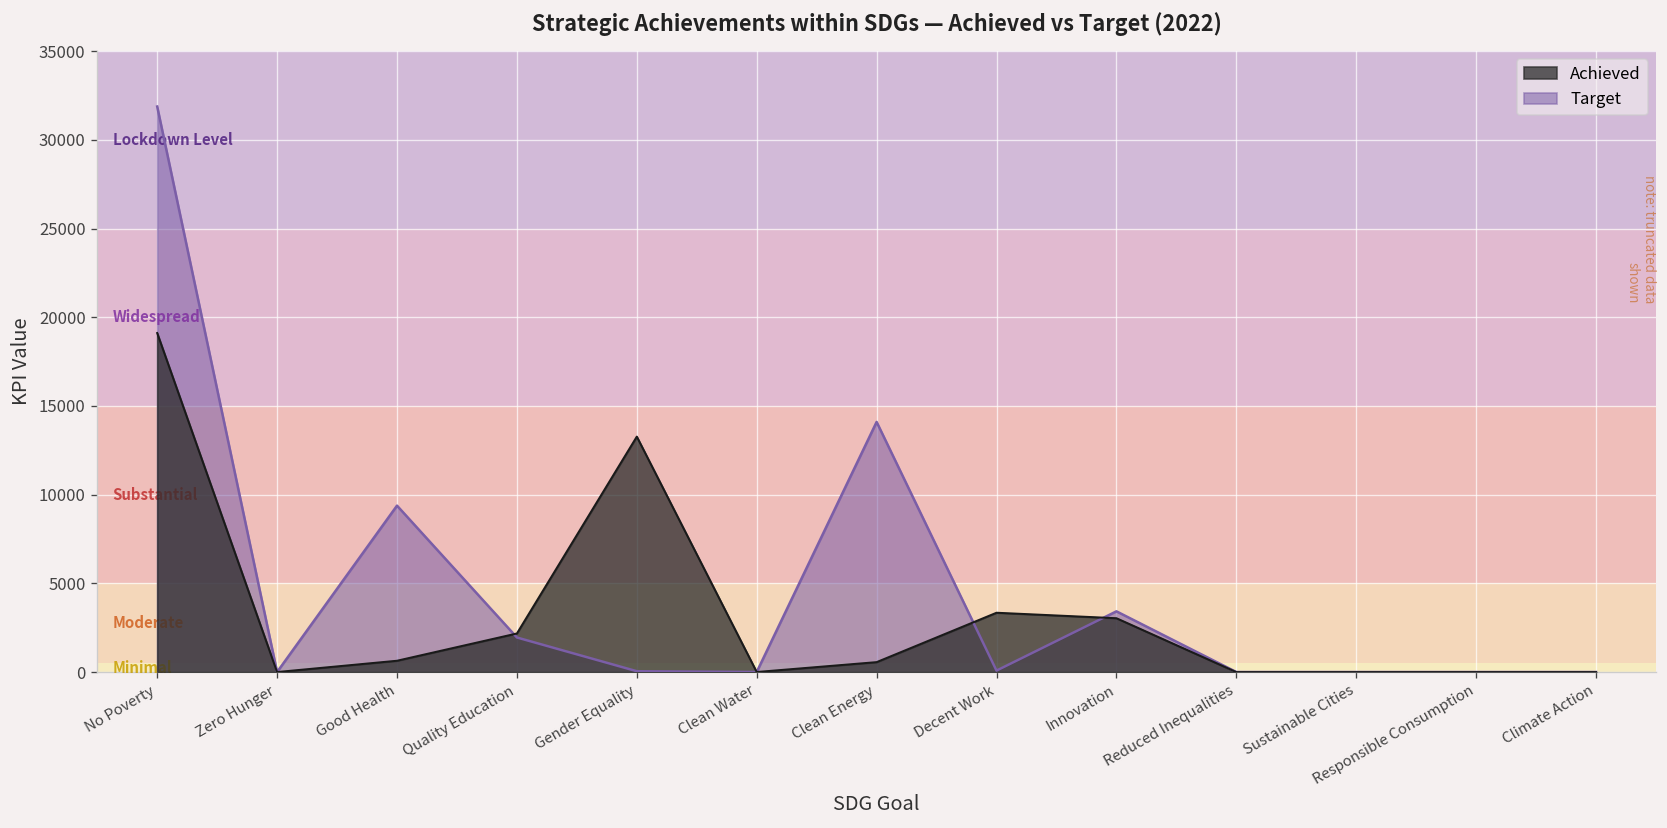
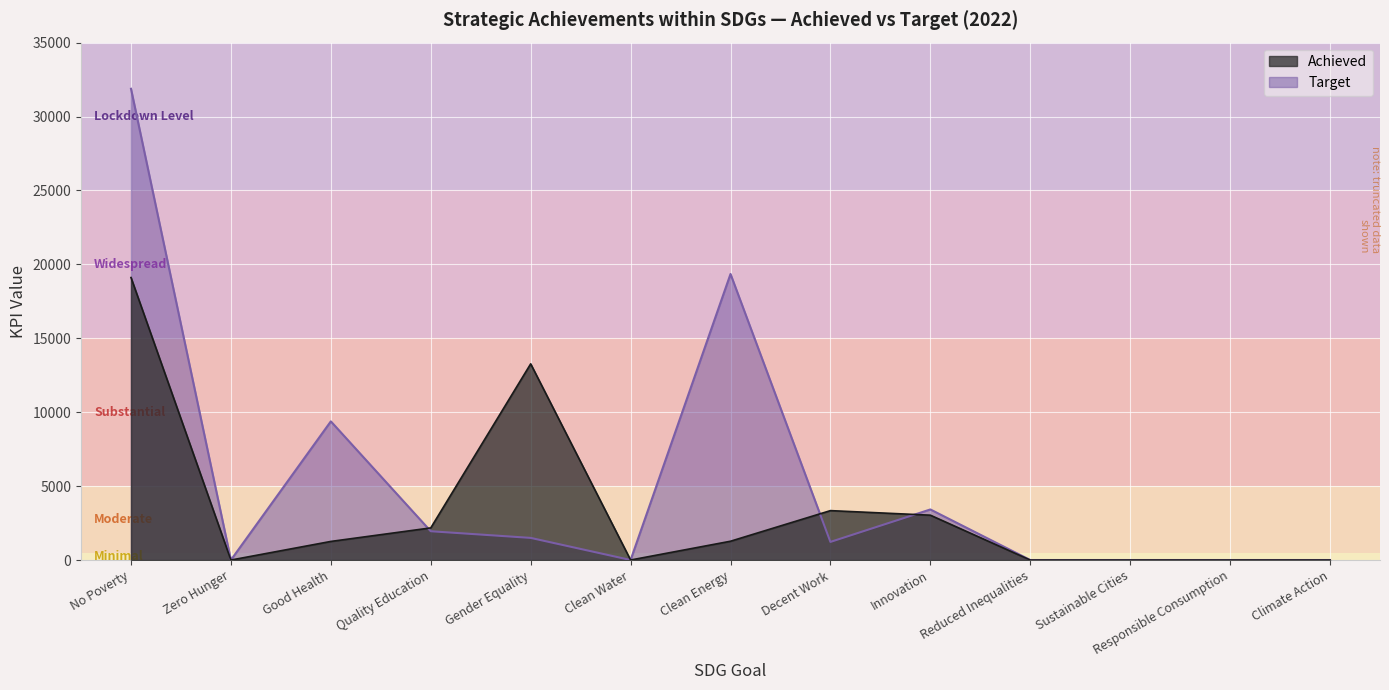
  {
    "Target": {
      "No Poverty": 31900,
      "Good Health": 9400,
      "Quality Education": 2000,
-     "Gender Equality": 100,
-     "Clean Energy": 14100,
-     "Decent Work": 100,
+     "Gender Equality": 1500,
+     "Clean Energy": 19400,
+     "Decent Work": 1200,
      "Innovation": 3400
    },
    "Achieved": {
      "No Poverty": 19100,
-     "Good Health": 600,
+     "Good Health": 1300,
      "Quality Education": 2200,
      "Gender Equality": 13300,
-     "Clean Energy": 600,
+     "Clean Energy": 1300,
      "Decent Work": 3300,
      "Innovation": 3000
    }
  }
